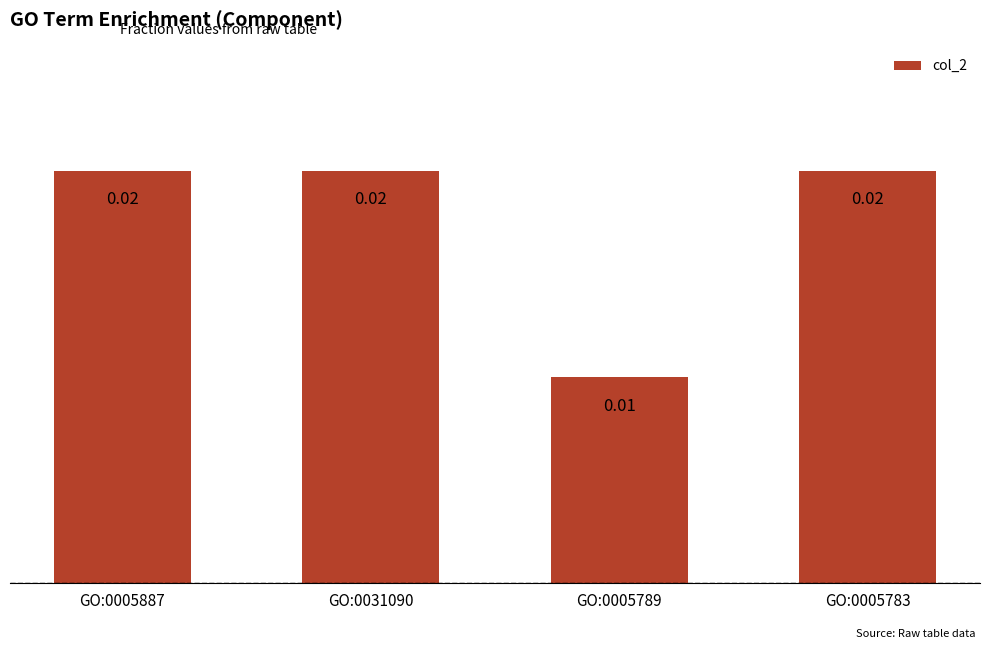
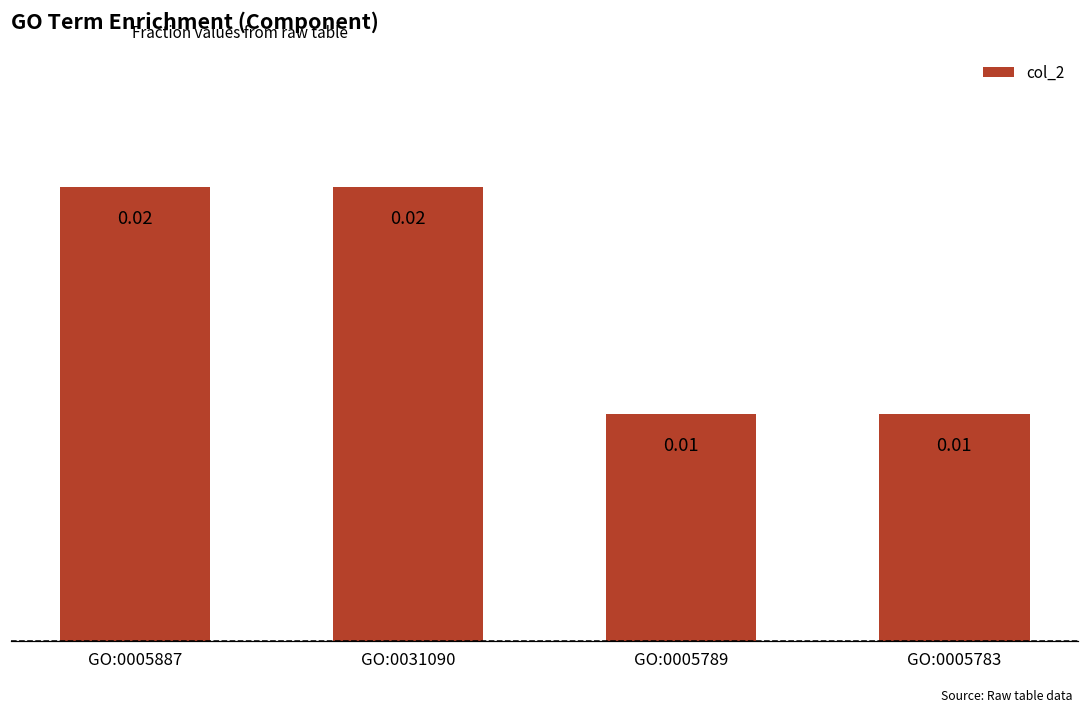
  {
    "GO:0005887": 0.02,
    "GO:0031090": 0.02,
    "GO:0005789": 0.01,
-   "GO:0005783": 0.02
+   "GO:0005783": 0.01
  }
